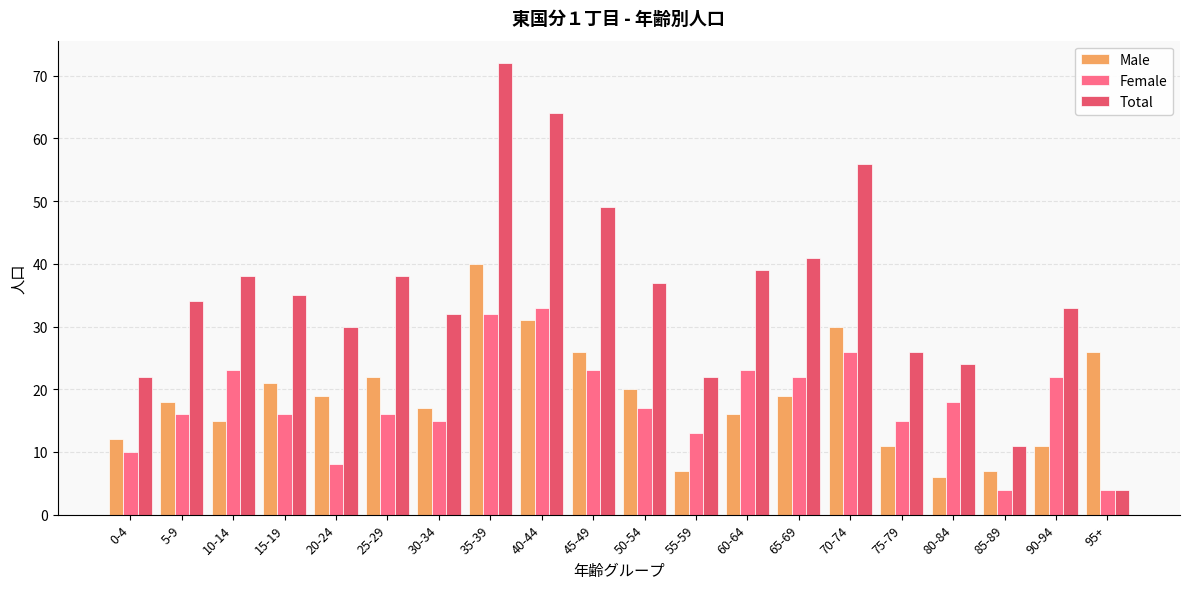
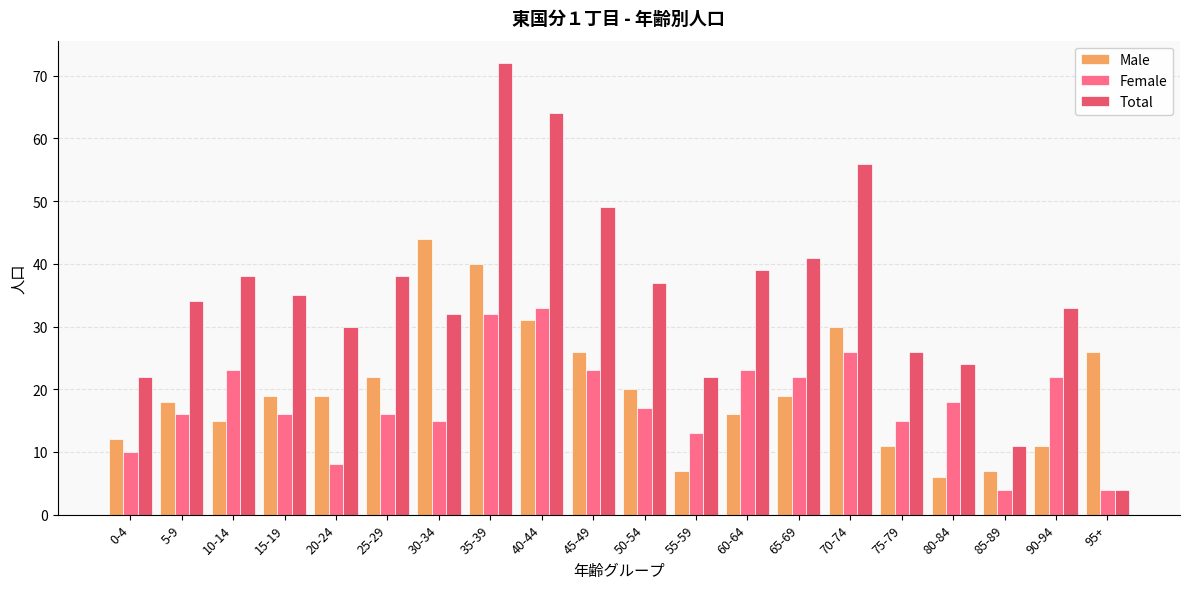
  {
    "Male": {
      "0-4": 12,
      "5-9": 18,
      "10-14": 15,
-     "15-19": 21,
+     "15-19": 19,
      "20-24": 19,
      "25-29": 22,
-     "30-34": 17,
+     "30-34": 44,
      "35-39": 40,
      "40-44": 31,
      "45-49": 26,
      "50-54": 20,
      "55-59": 7,
      "60-64": 16,
      "65-69": 19,
      "70-74": 30,
      "75-79": 11,
      "80-84": 6,
      "85-89": 7,
      "90-94": 11,
      "95+": 26
    }
  }
